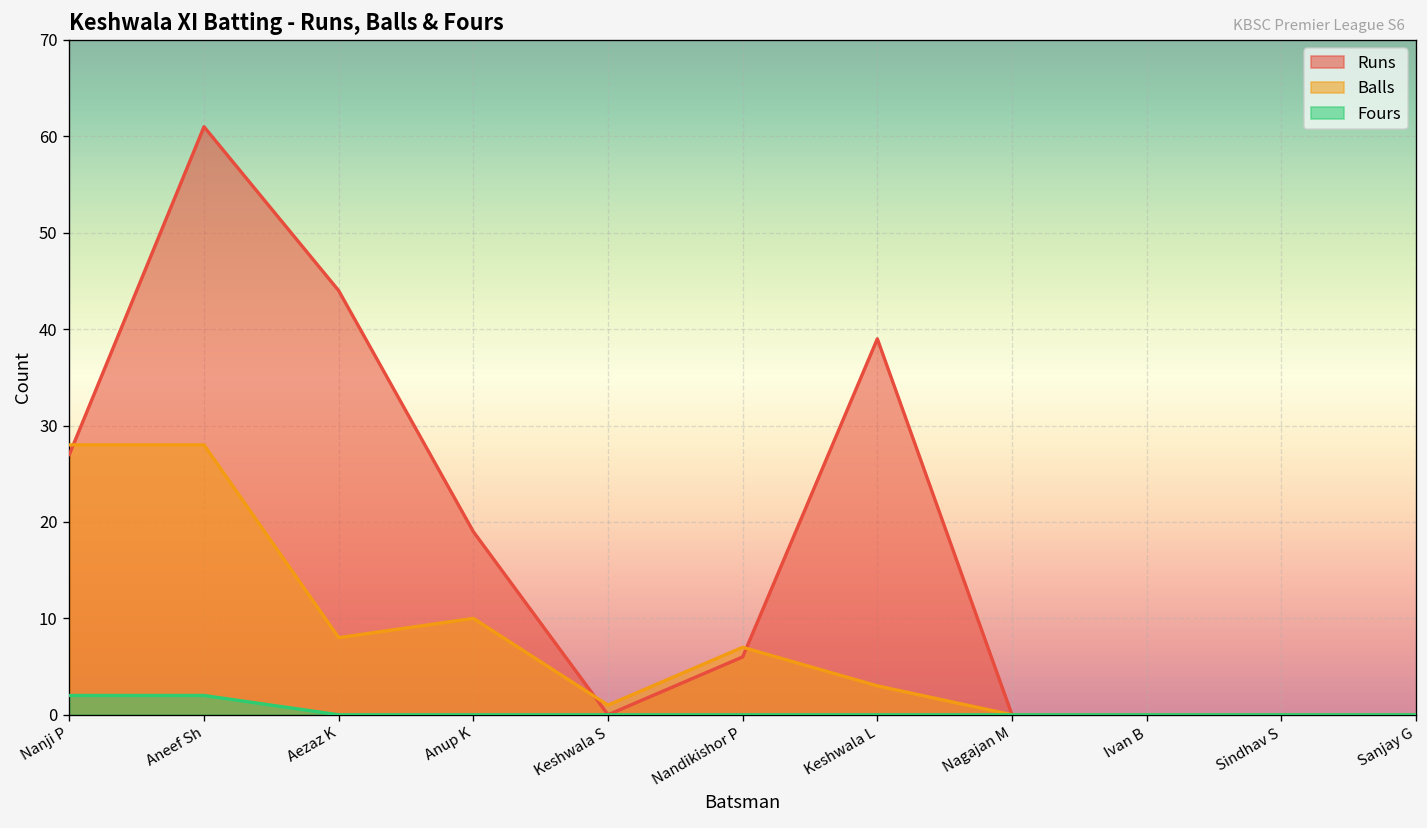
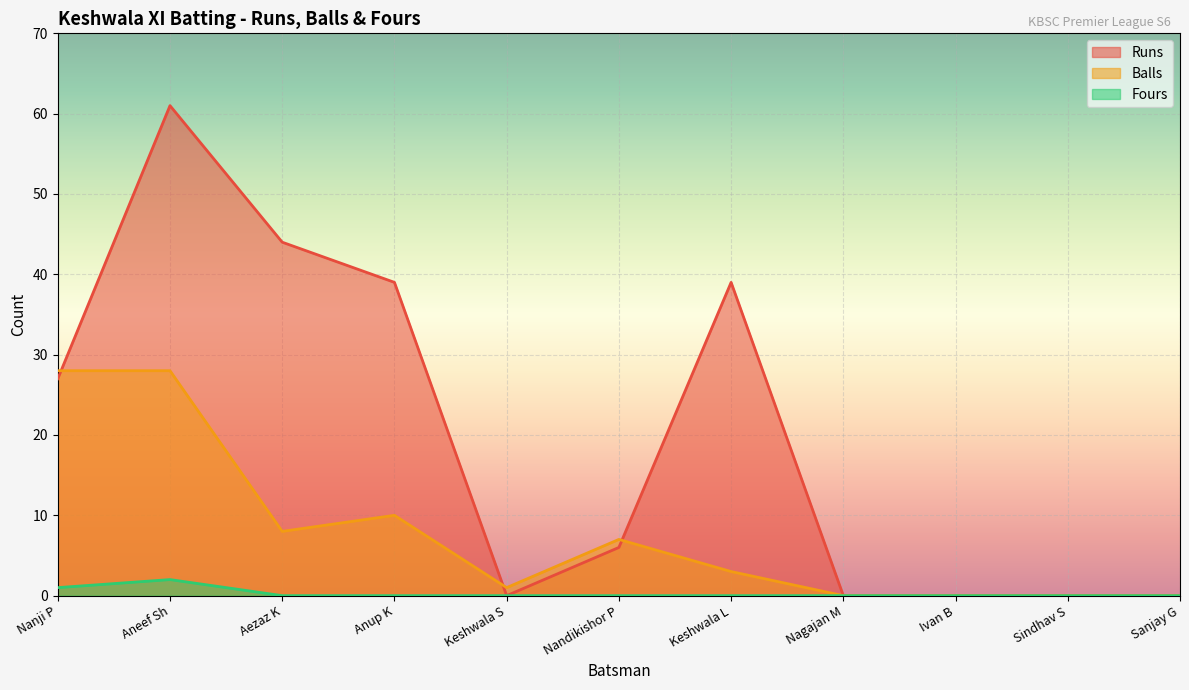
  {
    "Runs": {
      "Nanji P": 27,
      "Aneef Sh": 61,
      "Aezaz K": 44,
-     "Anup K": 19,
+     "Anup K": 39,
      "Nandikishor P": 6,
      "Keshwala L": 39
    },
    "Balls": {
      "Nanji P": 28,
      "Aneef Sh": 28,
      "Aezaz K": 8,
      "Anup K": 10,
      "Keshwala S": 1,
      "Nandikishor P": 7,
      "Keshwala L": 3
    },
    "Fours": {
-     "Nanji P": 2,
+     "Nanji P": 1,
      "Aneef Sh": 2,
      "Aezaz K": 0,
      "Anup K": 0,
      "Nandikishor P": 0,
      "Keshwala L": 0
    }
  }
